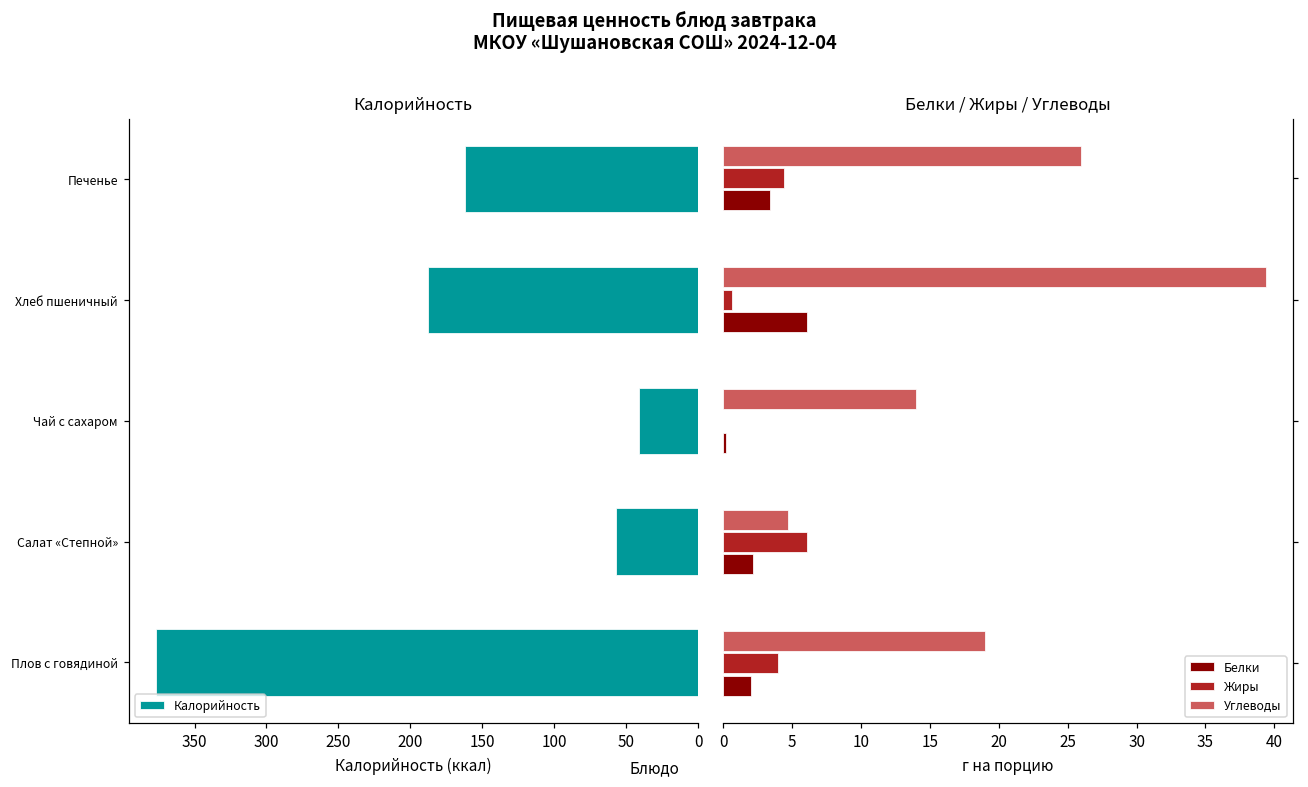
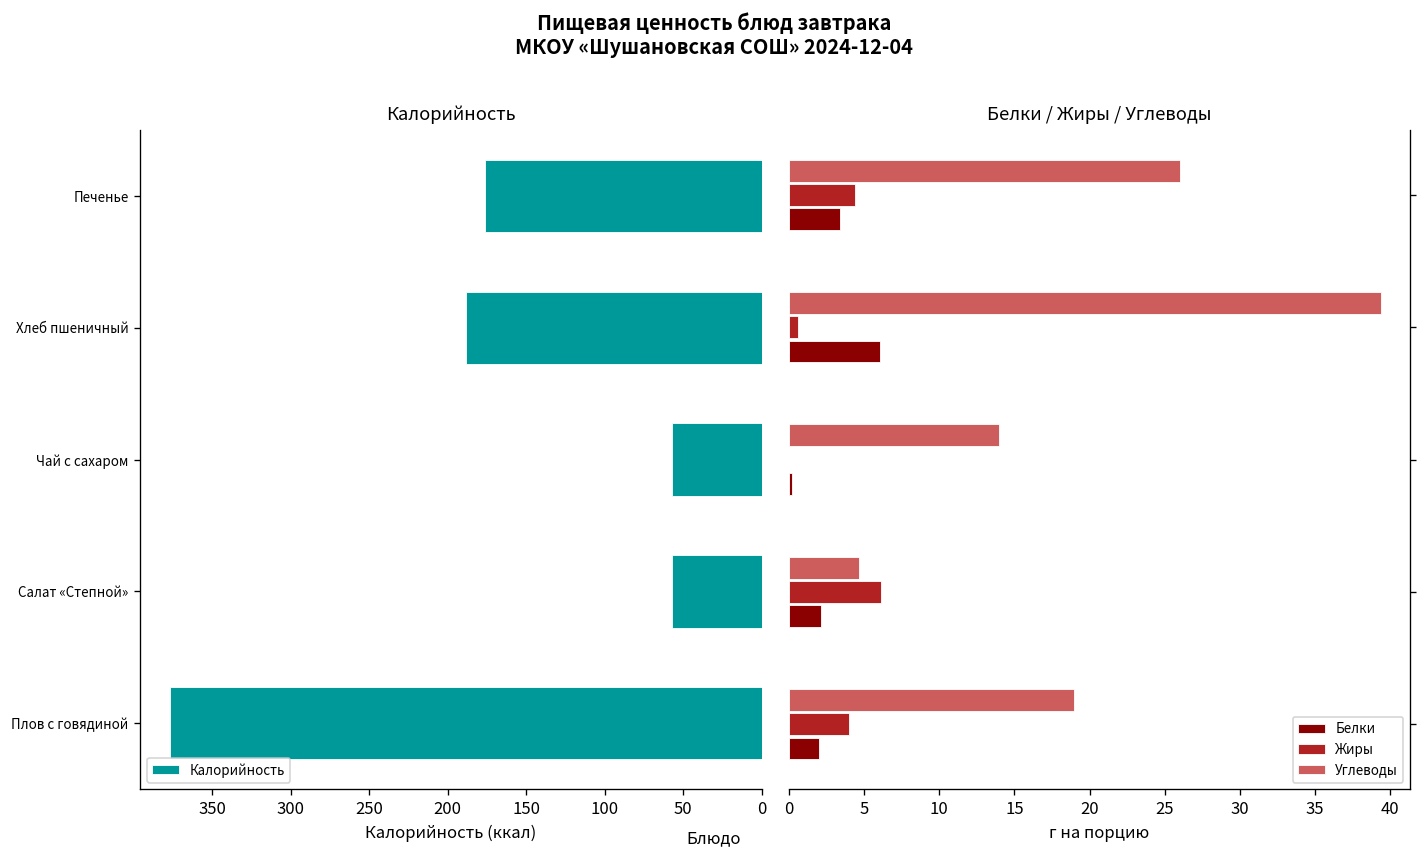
  {
    "Калорийность": {
-     "Печенье": 162,
+     "Печенье": 176,
      "Хлеб пшеничный": 188,
-     "Чай с сахаром": 41,
+     "Чай с сахаром": 57,
      "Салат «Степной»": 57,
      "Плов с говядиной": 377
    }
  }
